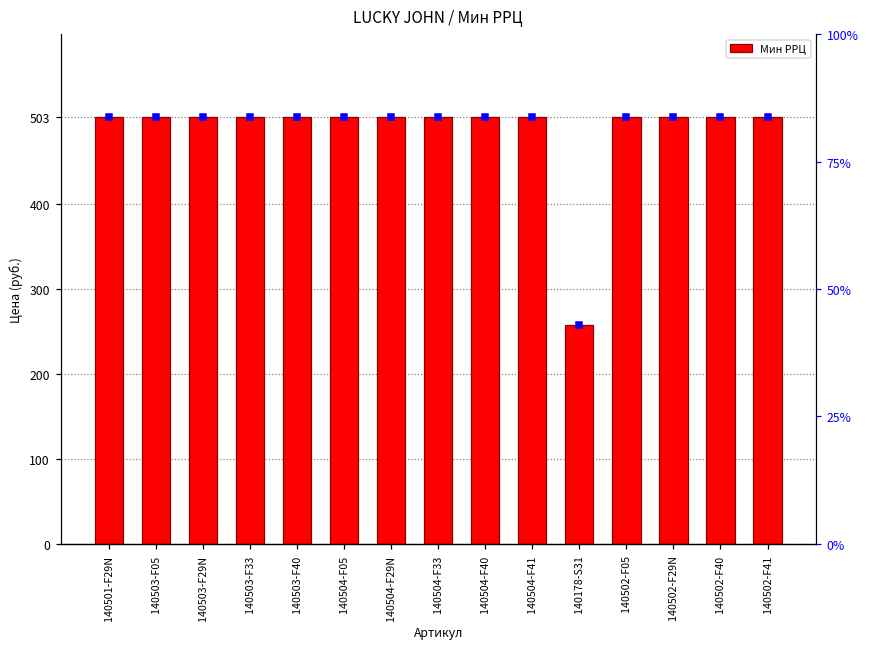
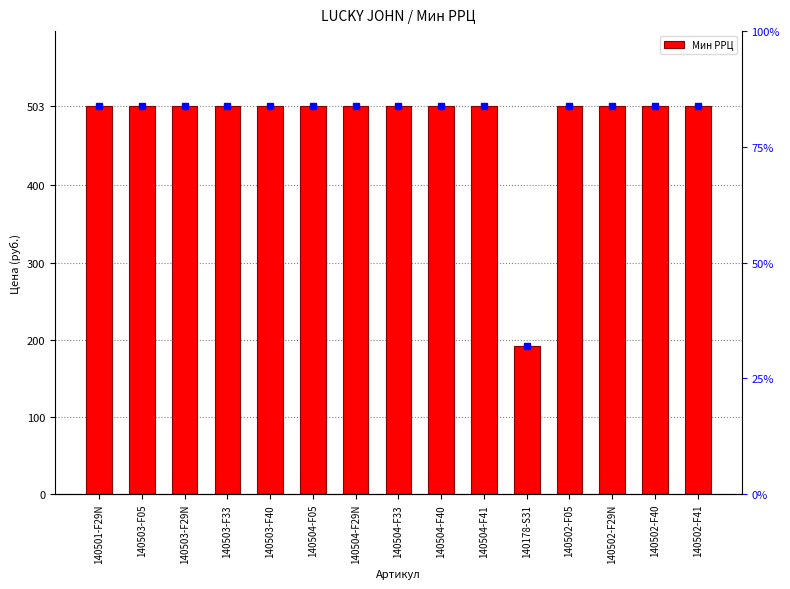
  {
    "Мин РРЦ": {
      "140501-F29N": 500,
      "140503-F05": 500,
      "140503-F29N": 500,
      "140503-F33": 500,
      "140503-F40": 500,
      "140504-F05": 500,
      "140504-F29N": 500,
      "140504-F33": 500,
      "140504-F40": 500,
      "140504-F41": 500,
-     "140178-S31": 260,
+     "140178-S31": 190,
      "140502-F05": 500,
      "140502-F29N": 500,
      "140502-F40": 500,
      "140502-F41": 500
    }
  }
